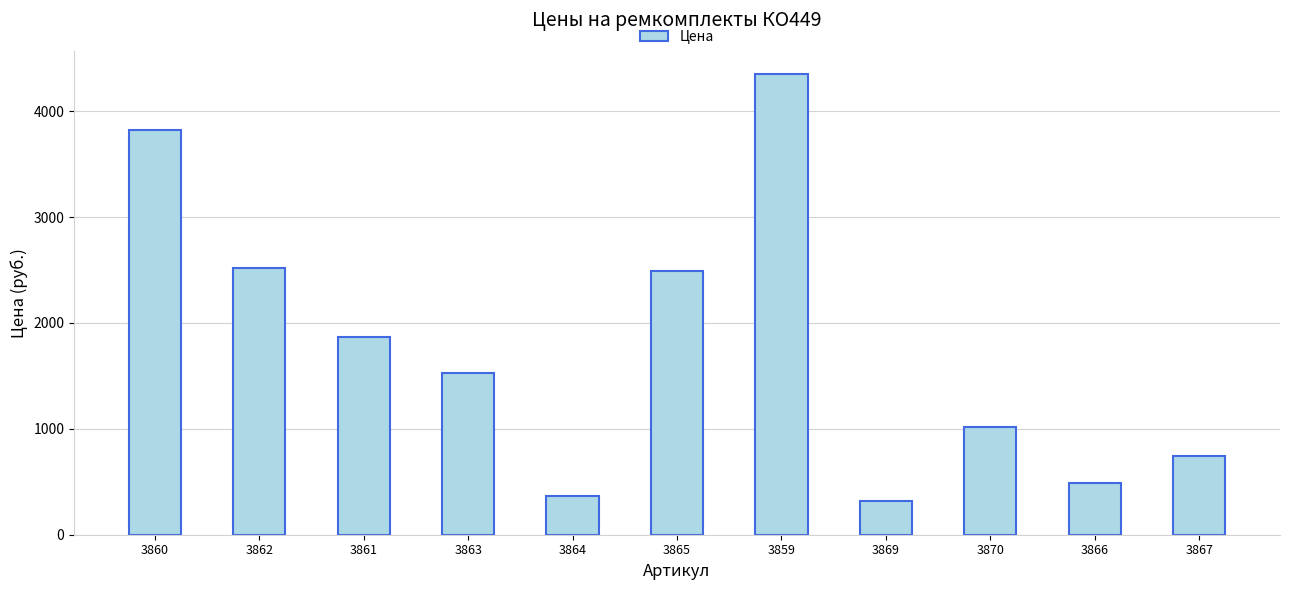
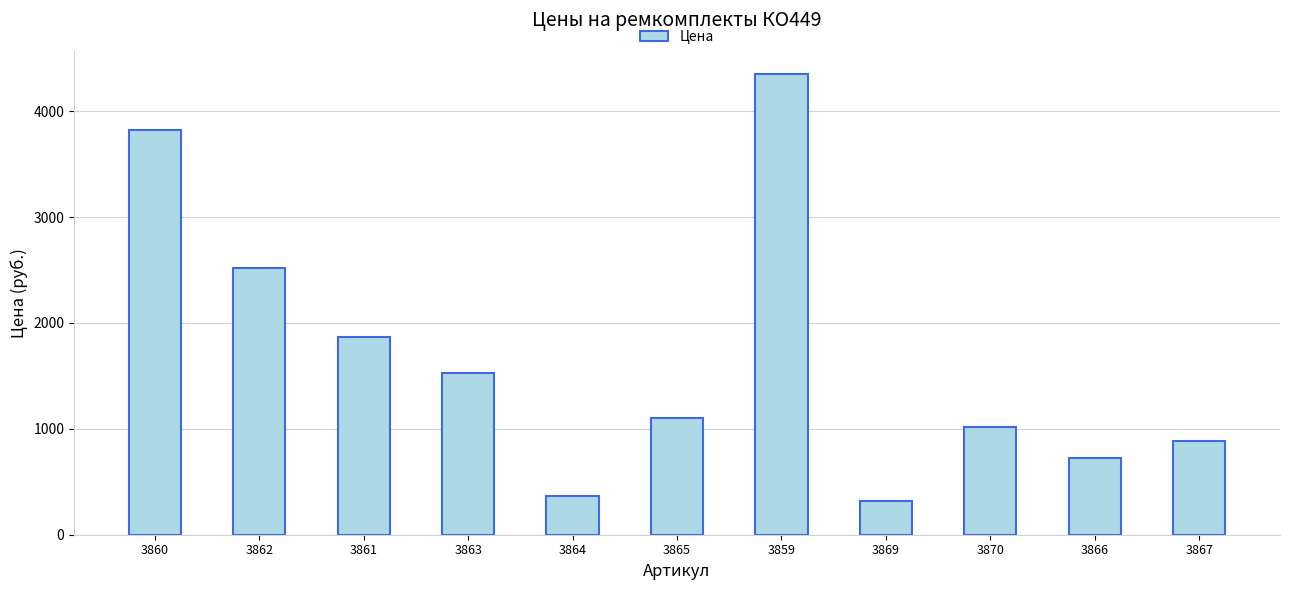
  {
    "3860": 3820,
    "3862": 2520,
    "3861": 1870,
    "3863": 1530,
    "3864": 360,
-   "3865": 2490,
+   "3865": 1100,
    "3859": 4350,
    "3869": 310,
    "3870": 1010,
-   "3866": 490,
-   "3867": 740
+   "3866": 730,
+   "3867": 880
  }
